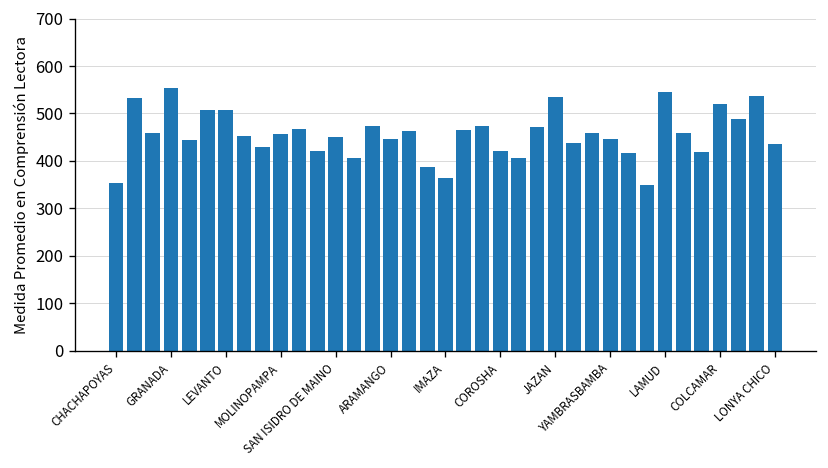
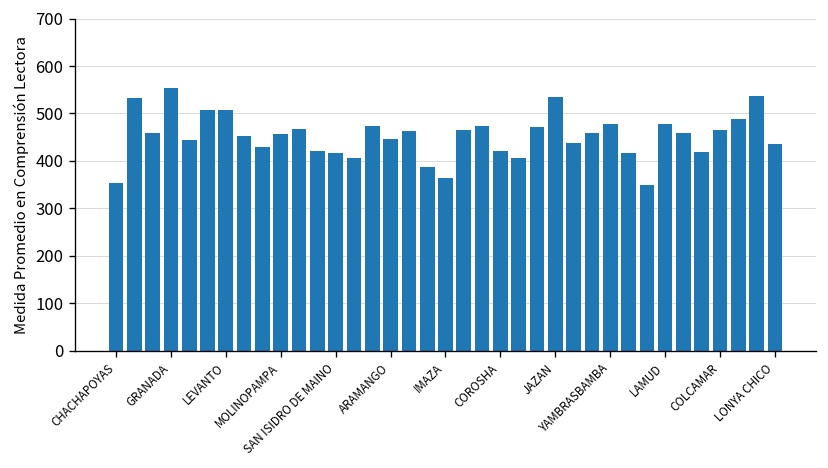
  {
    "CHACHAPOYAS": 350,
    "GRANADA": 550,
    "LEVANTO": 510,
    "MOLINOPAMPA": 460,
-   "SAN ISIDRO DE MAINO": 450,
+   "SAN ISIDRO DE MAINO": 420,
    "ARAMANGO": 450,
    "IMAZA": 360,
    "COROSHA": 420,
    "JAZAN": 540,
-   "YAMBRASBAMBA": 450,
-   "LAMUD": 540,
-   "COLCAMAR": 520,
+   "YAMBRASBAMBA": 480,
+   "LAMUD": 480,
+   "COLCAMAR": 470,
    "LONYA CHICO": 440
  }
